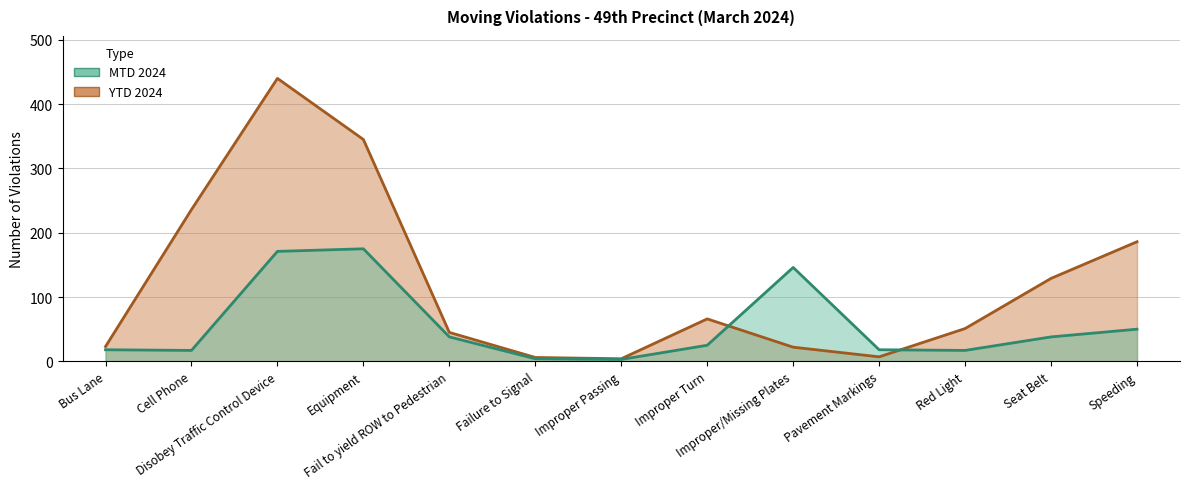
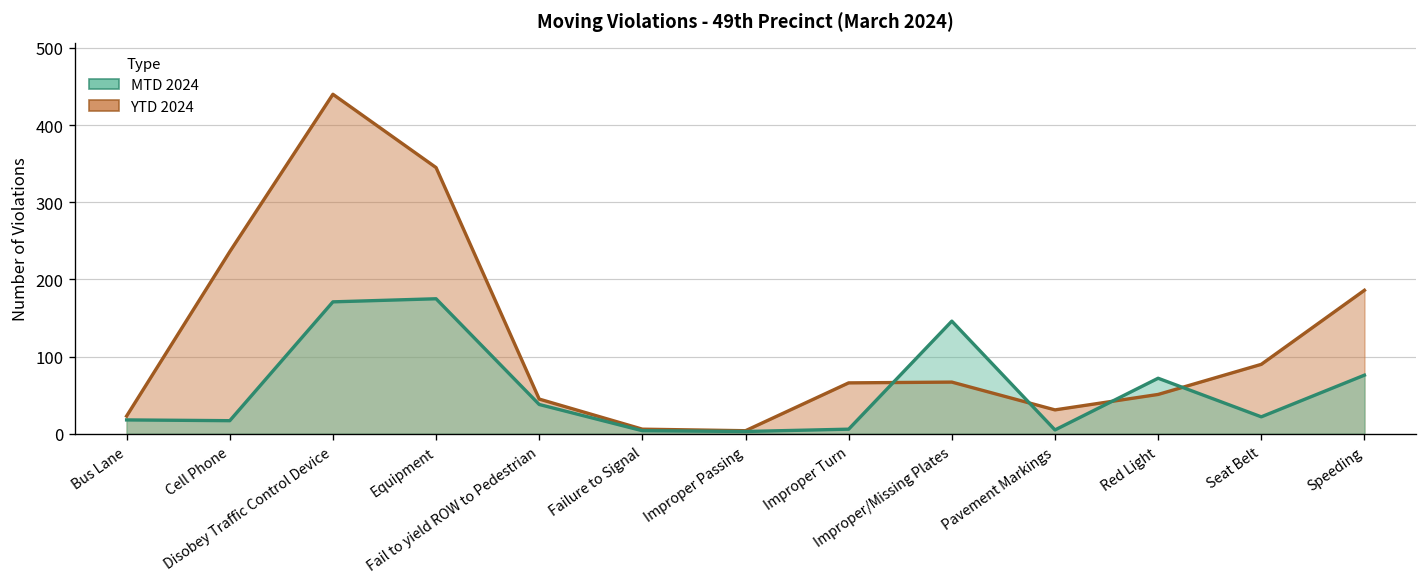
  {
    "YTD 2024": {
      "Bus Lane": 20,
      "Cell Phone": 240,
      "Disobey Traffic Control Device": 440,
      "Equipment": 350,
      "Fail to yield ROW to Pedestrian": 50,
      "Improper Turn": 70,
-     "Improper/Missing Plates": 20,
-     "Pavement Markings": 10,
+     "Improper/Missing Plates": 70,
+     "Pavement Markings": 30,
      "Red Light": 50,
-     "Seat Belt": 130,
+     "Seat Belt": 90,
      "Speeding": 190
    },
    "MTD 2024": {
      "Bus Lane": 20,
      "Cell Phone": 20,
      "Disobey Traffic Control Device": 170,
      "Equipment": 180,
      "Fail to yield ROW to Pedestrian": 40,
-     "Improper Turn": 30,
+     "Improper Turn": 10,
      "Improper/Missing Plates": 150,
-     "Pavement Markings": 20,
-     "Red Light": 20,
-     "Seat Belt": 40,
-     "Speeding": 50
+     "Pavement Markings": 10,
+     "Red Light": 70,
+     "Seat Belt": 20,
+     "Speeding": 80
    }
  }
